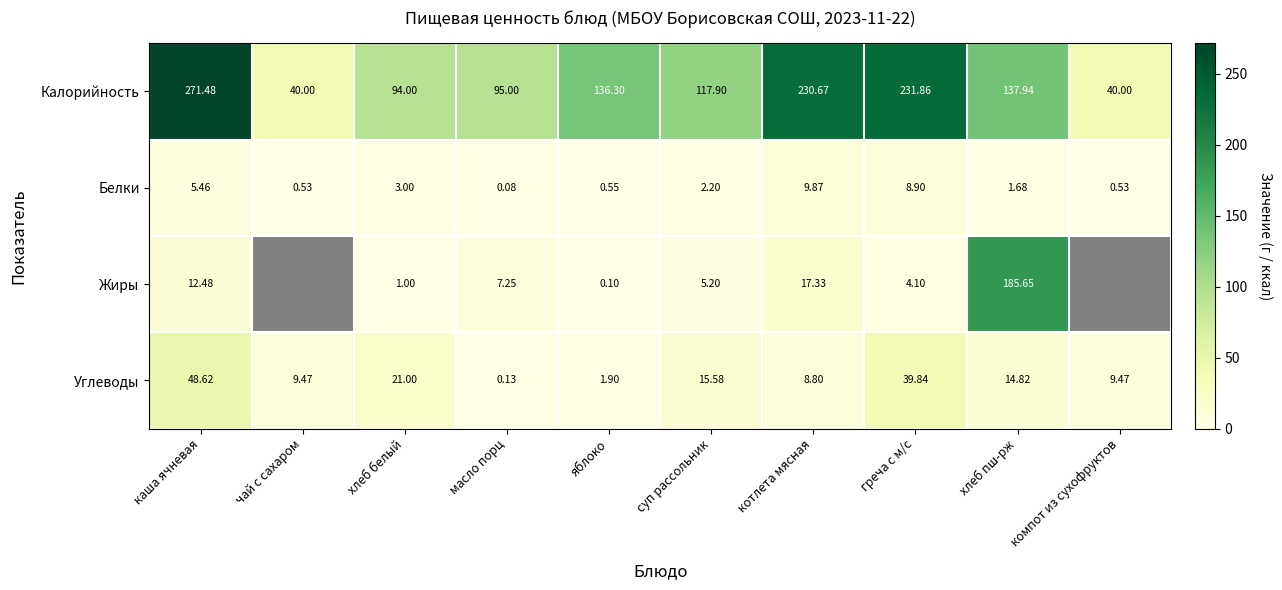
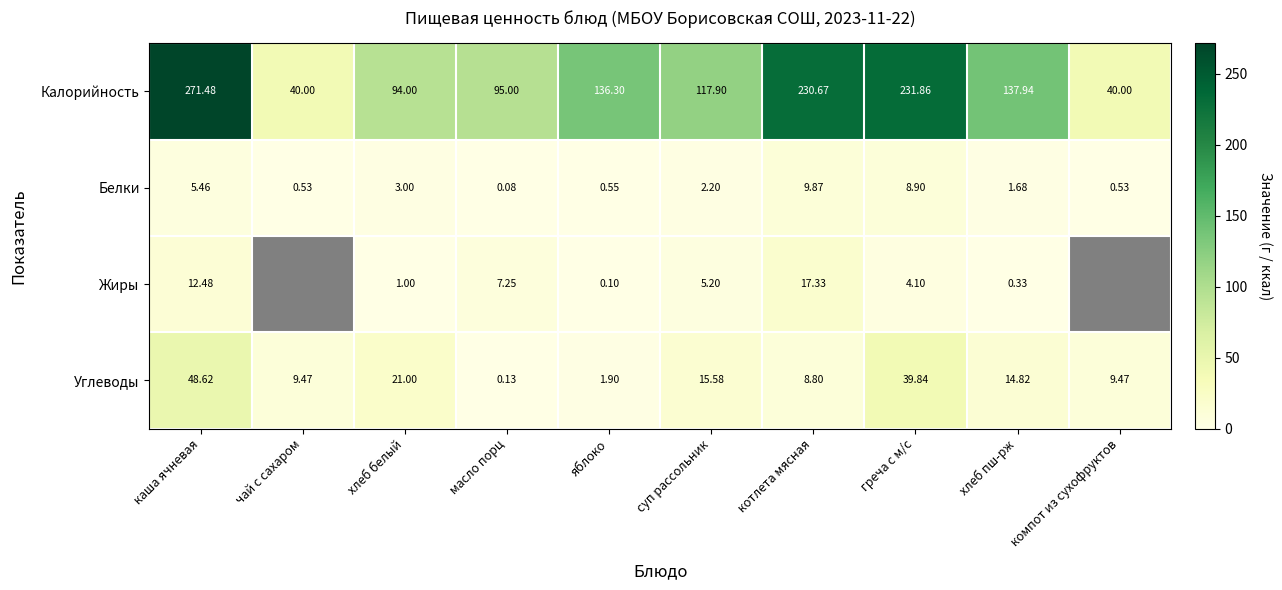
  {
    "Калорийность": {
      "каша ячневая": 271.48,
      "чай с сахаром": 40.00,
      "хлеб белый": 94.00,
      "масло порц": 95.00,
      "яблоко": 136.30,
      "суп рассольник": 117.90,
      "котлета мясная": 230.67,
      "греча с м/с": 231.86,
      "хлеб пш-рж": 137.94,
      "компот из сухофруктов": 40.00
    },
    "Белки": {
      "каша ячневая": 5.46,
      "чай с сахаром": 0.53,
      "хлеб белый": 3.00,
      "масло порц": 0.08,
      "яблоко": 0.55,
      "суп рассольник": 2.20,
      "котлета мясная": 9.87,
      "греча с м/с": 8.90,
      "хлеб пш-рж": 1.68,
      "компот из сухофруктов": 0.53
    },
    "Жиры": {
      "каша ячневая": 12.48,
      "хлеб белый": 1.00,
      "масло порц": 7.25,
      "яблоко": 0.10,
      "суп рассольник": 5.20,
      "котлета мясная": 17.33,
      "греча с м/с": 4.10,
-     "хлеб пш-рж": 185.65
+     "хлеб пш-рж": 0.33
    },
    "Углеводы": {
      "каша ячневая": 48.62,
      "чай с сахаром": 9.47,
      "хлеб белый": 21.00,
      "масло порц": 0.13,
      "яблоко": 1.90,
      "суп рассольник": 15.58,
      "котлета мясная": 8.80,
      "греча с м/с": 39.84,
      "хлеб пш-рж": 14.82,
      "компот из сухофруктов": 9.47
    }
  }
